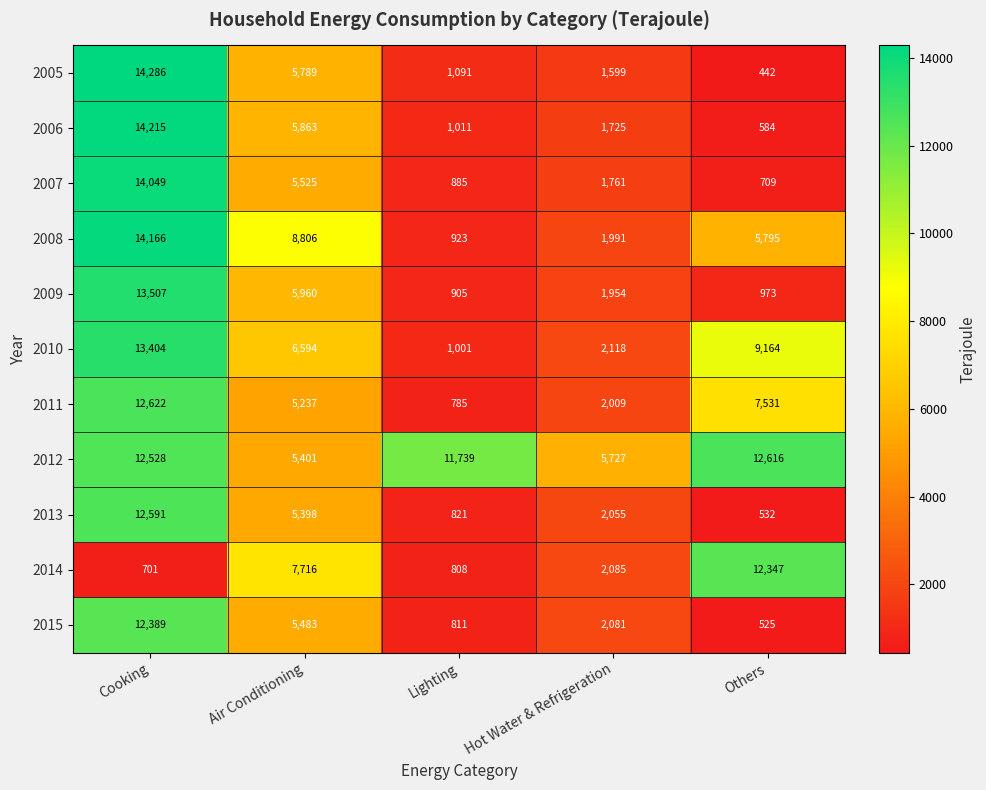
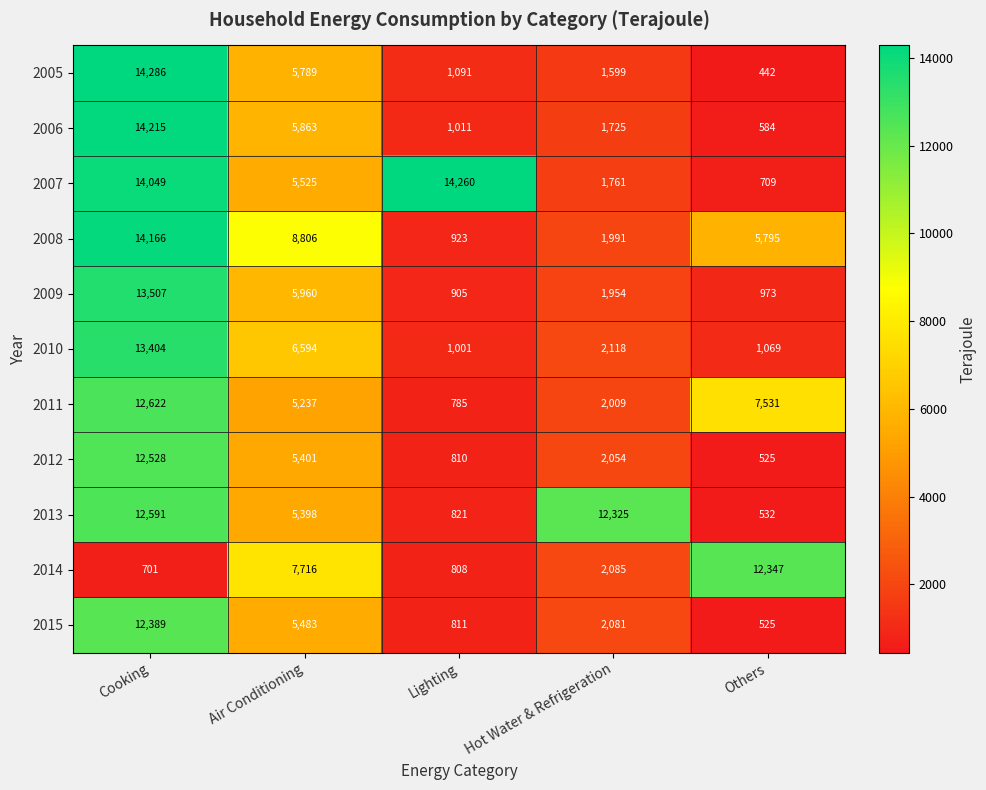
  {
    "2005": {
      "Cooking": "14,286",
      "Air Conditioning": "5,789",
      "Lighting": "1,091",
      "Hot Water & Refrigeration": "1,599",
      "Others": "442"
    },
    "2006": {
      "Cooking": "14,215",
      "Air Conditioning": "5,863",
      "Lighting": "1,011",
      "Hot Water & Refrigeration": "1,725",
      "Others": "584"
    },
    "2007": {
      "Cooking": "14,049",
      "Air Conditioning": "5,525",
-     "Lighting": "885",
+     "Lighting": "14,260",
      "Hot Water & Refrigeration": "1,761",
      "Others": "709"
    },
    "2008": {
      "Cooking": "14,166",
      "Air Conditioning": "8,806",
      "Lighting": "923",
      "Hot Water & Refrigeration": "1,991",
      "Others": "5,795"
    },
    "2009": {
      "Cooking": "13,507",
      "Air Conditioning": "5,960",
      "Lighting": "905",
      "Hot Water & Refrigeration": "1,954",
      "Others": "973"
    },
    "2010": {
      "Cooking": "13,404",
      "Air Conditioning": "6,594",
      "Lighting": "1,001",
      "Hot Water & Refrigeration": "2,118",
-     "Others": "9,164"
+     "Others": "1,069"
    },
    "2011": {
      "Cooking": "12,622",
      "Air Conditioning": "5,237",
      "Lighting": "785",
      "Hot Water & Refrigeration": "2,009",
      "Others": "7,531"
    },
    "2012": {
      "Cooking": "12,528",
      "Air Conditioning": "5,401",
-     "Lighting": "11,739",
-     "Hot Water & Refrigeration": "5,727",
-     "Others": "12,616"
+     "Lighting": "810",
+     "Hot Water & Refrigeration": "2,054",
+     "Others": "525"
    },
    "2013": {
      "Cooking": "12,591",
      "Air Conditioning": "5,398",
      "Lighting": "821",
-     "Hot Water & Refrigeration": "2,055",
+     "Hot Water & Refrigeration": "12,325",
      "Others": "532"
    },
    "2014": {
      "Cooking": "701",
      "Air Conditioning": "7,716",
      "Lighting": "808",
      "Hot Water & Refrigeration": "2,085",
      "Others": "12,347"
    },
    "2015": {
      "Cooking": "12,389",
      "Air Conditioning": "5,483",
      "Lighting": "811",
      "Hot Water & Refrigeration": "2,081",
      "Others": "525"
    }
  }
